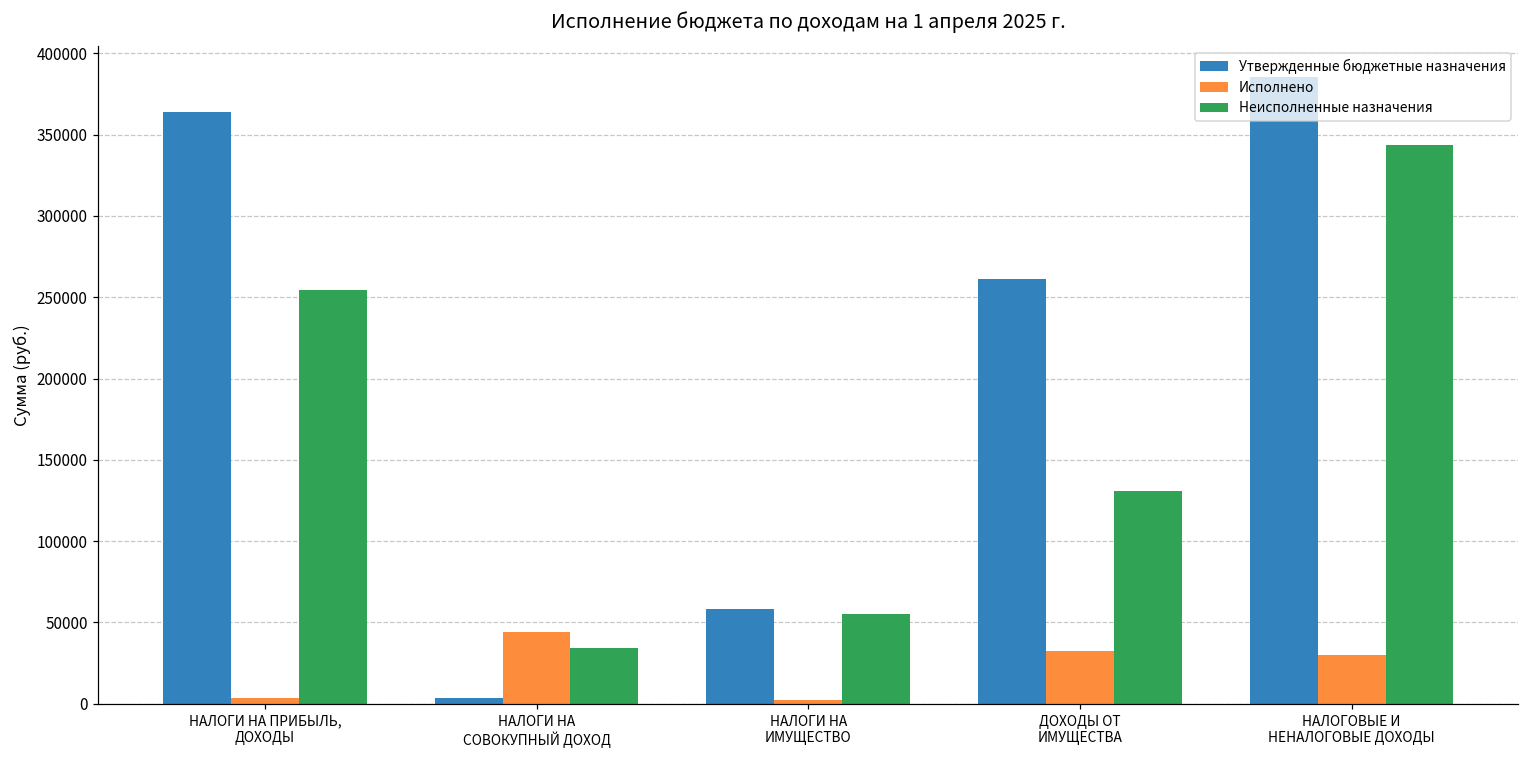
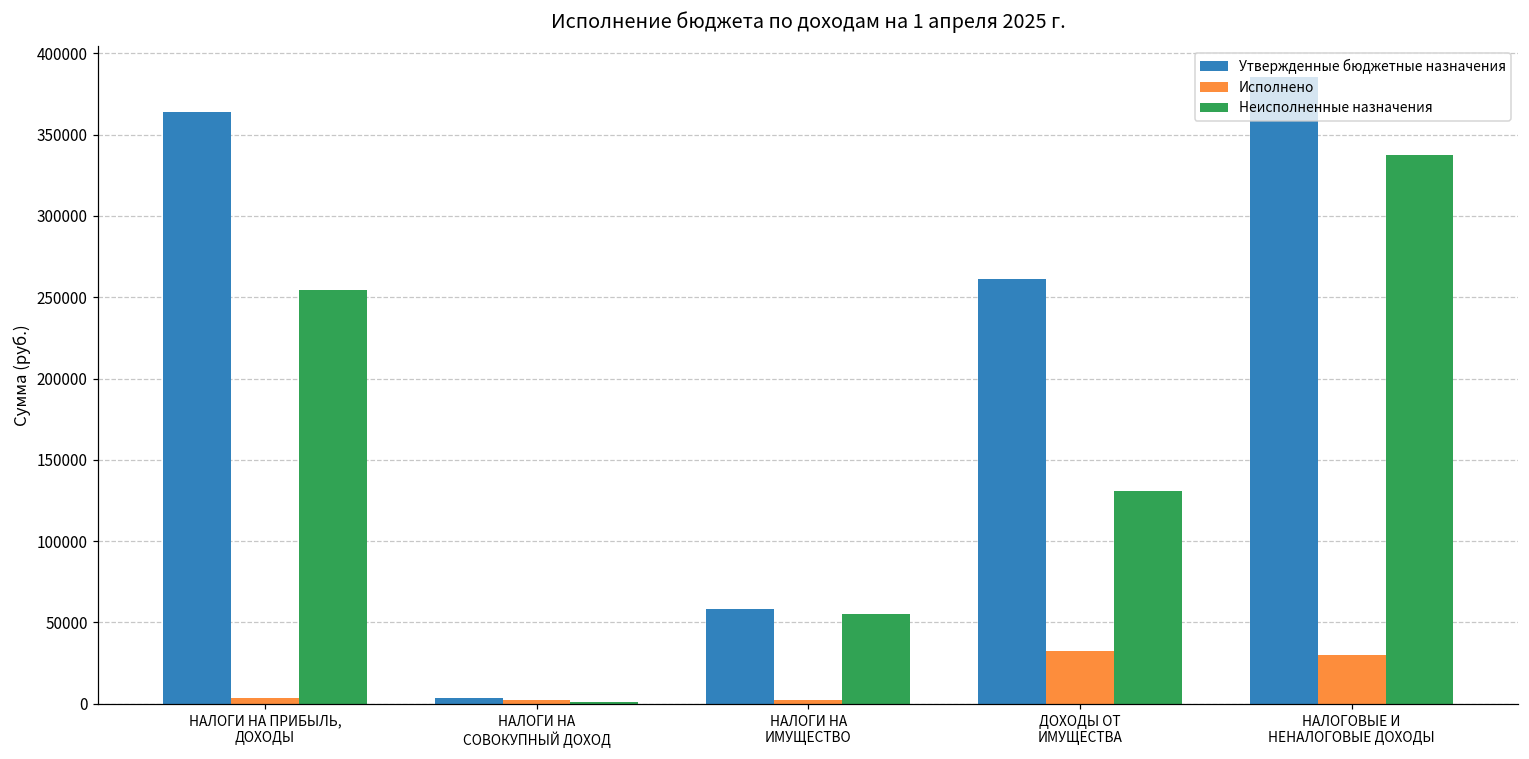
  {
    "Утвержденные бюджетные назначения": {
      "НАЛОГИ НА ПРИБЫЛЬ, ДОХОДЫ": 364000,
      "НАЛОГИ НА СОВОКУПНЫЙ ДОХОД": 3000,
      "НАЛОГИ НА ИМУЩЕСТВО": 58000,
      "ДОХОДЫ ОТ ИМУЩЕСТВА": 261000
    },
    "Исполнено": {
      "НАЛОГИ НА ПРИБЫЛЬ, ДОХОДЫ": 4000,
-     "НАЛОГИ НА СОВОКУПНЫЙ ДОХОД": 44000,
+     "НАЛОГИ НА СОВОКУПНЫЙ ДОХОД": 2000,
      "НАЛОГИ НА ИМУЩЕСТВО": 3000,
      "ДОХОДЫ ОТ ИМУЩЕСТВА": 32000,
      "НАЛОГОВЫЕ И НЕНАЛОГОВЫЕ ДОХОДЫ": 30000
    },
    "Неисполненные назначения": {
      "НАЛОГИ НА ПРИБЫЛЬ, ДОХОДЫ": 254000,
-     "НАЛОГИ НА СОВОКУПНЫЙ ДОХОД": 34000,
+     "НАЛОГИ НА СОВОКУПНЫЙ ДОХОД": 1000,
      "НАЛОГИ НА ИМУЩЕСТВО": 55000,
      "ДОХОДЫ ОТ ИМУЩЕСТВА": 131000,
-     "НАЛОГОВЫЕ И НЕНАЛОГОВЫЕ ДОХОДЫ": 344000
+     "НАЛОГОВЫЕ И НЕНАЛОГОВЫЕ ДОХОДЫ": 338000
    }
  }
